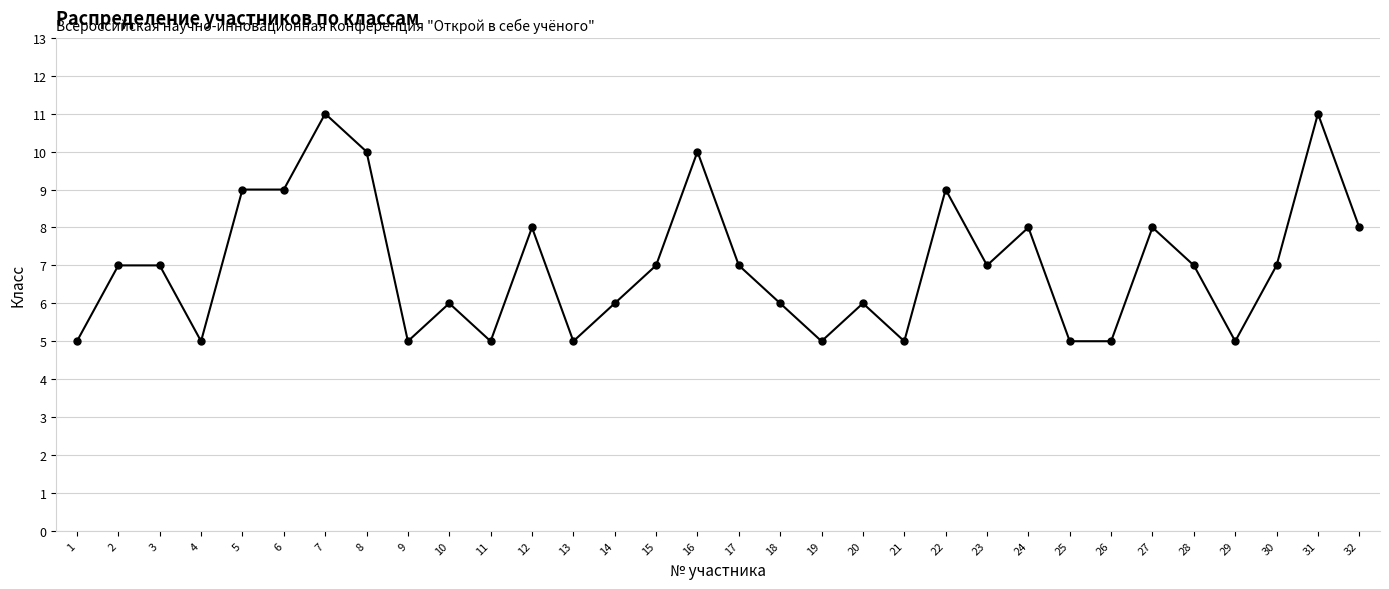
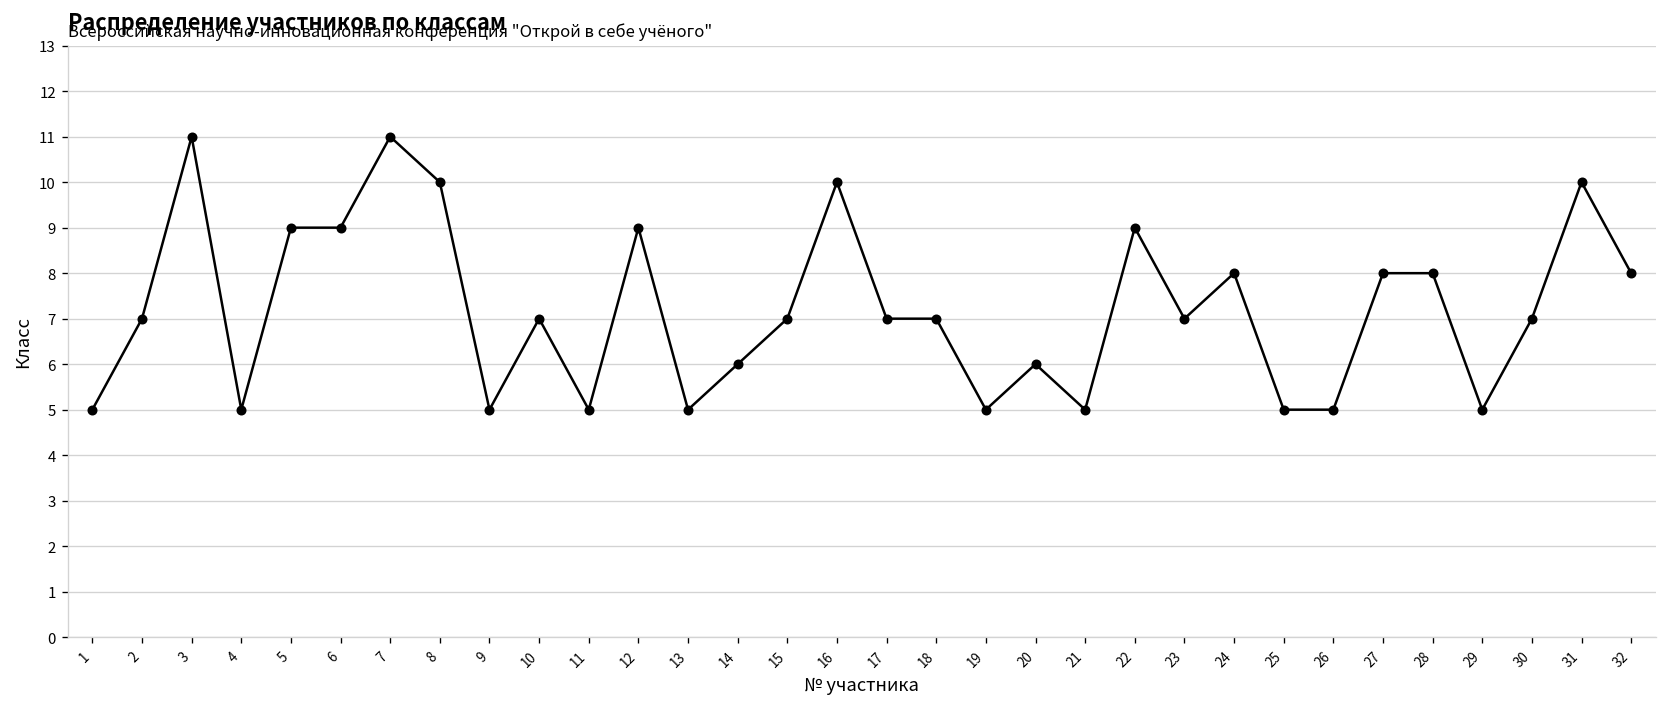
  {
    "1": 5,
    "2": 7,
-   "3": 7,
+   "3": 11,
    "4": 5,
    "5": 9,
    "6": 9,
    "7": 11,
    "8": 10,
    "9": 5,
-   "10": 6,
+   "10": 7,
    "11": 5,
-   "12": 8,
+   "12": 9,
    "13": 5,
    "14": 6,
    "15": 7,
    "16": 10,
    "17": 7,
-   "18": 6,
+   "18": 7,
    "19": 5,
    "20": 6,
    "21": 5,
    "22": 9,
    "23": 7,
    "24": 8,
    "25": 5,
    "26": 5,
    "27": 8,
-   "28": 7,
+   "28": 8,
    "29": 5,
    "30": 7,
-   "31": 11,
+   "31": 10,
    "32": 8
  }
